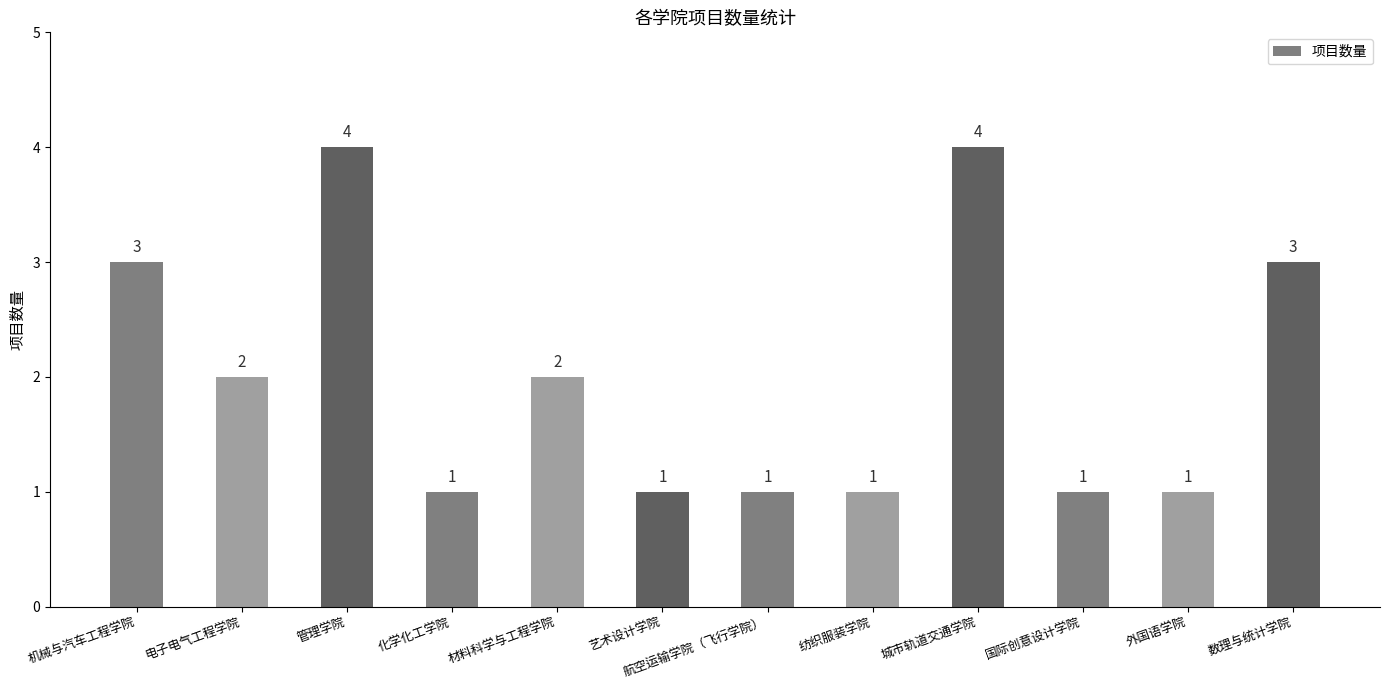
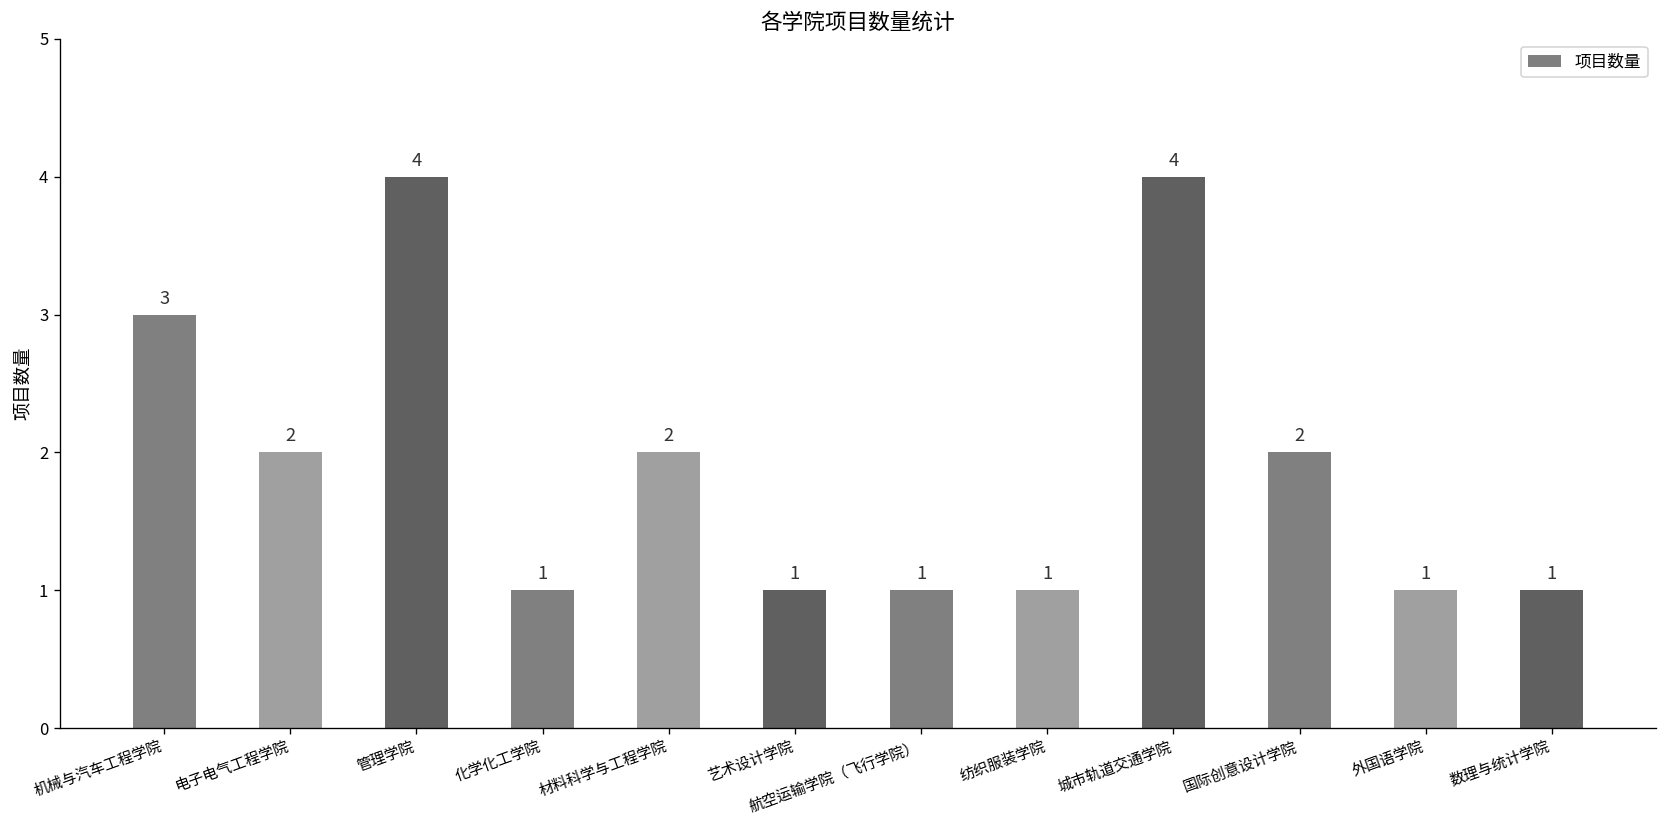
  {
    "机械与汽车工程学院": 3,
    "电子电气工程学院": 2,
    "管理学院": 4,
    "化学化工学院": 1,
    "材料科学与工程学院": 2,
    "艺术设计学院": 1,
    "航空运输学院（飞行学院）": 1,
    "纺织服装学院": 1,
    "城市轨道交通学院": 4,
-   "国际创意设计学院": 1,
+   "国际创意设计学院": 2,
    "外国语学院": 1,
-   "数理与统计学院": 3
+   "数理与统计学院": 1
  }
